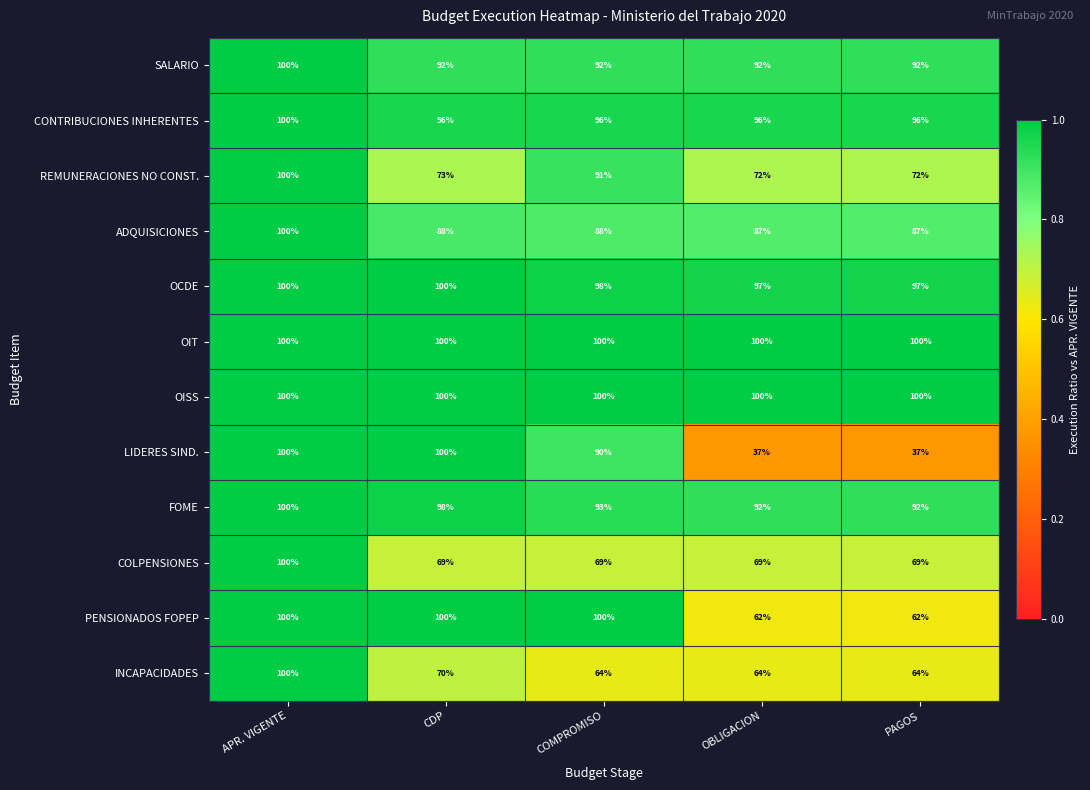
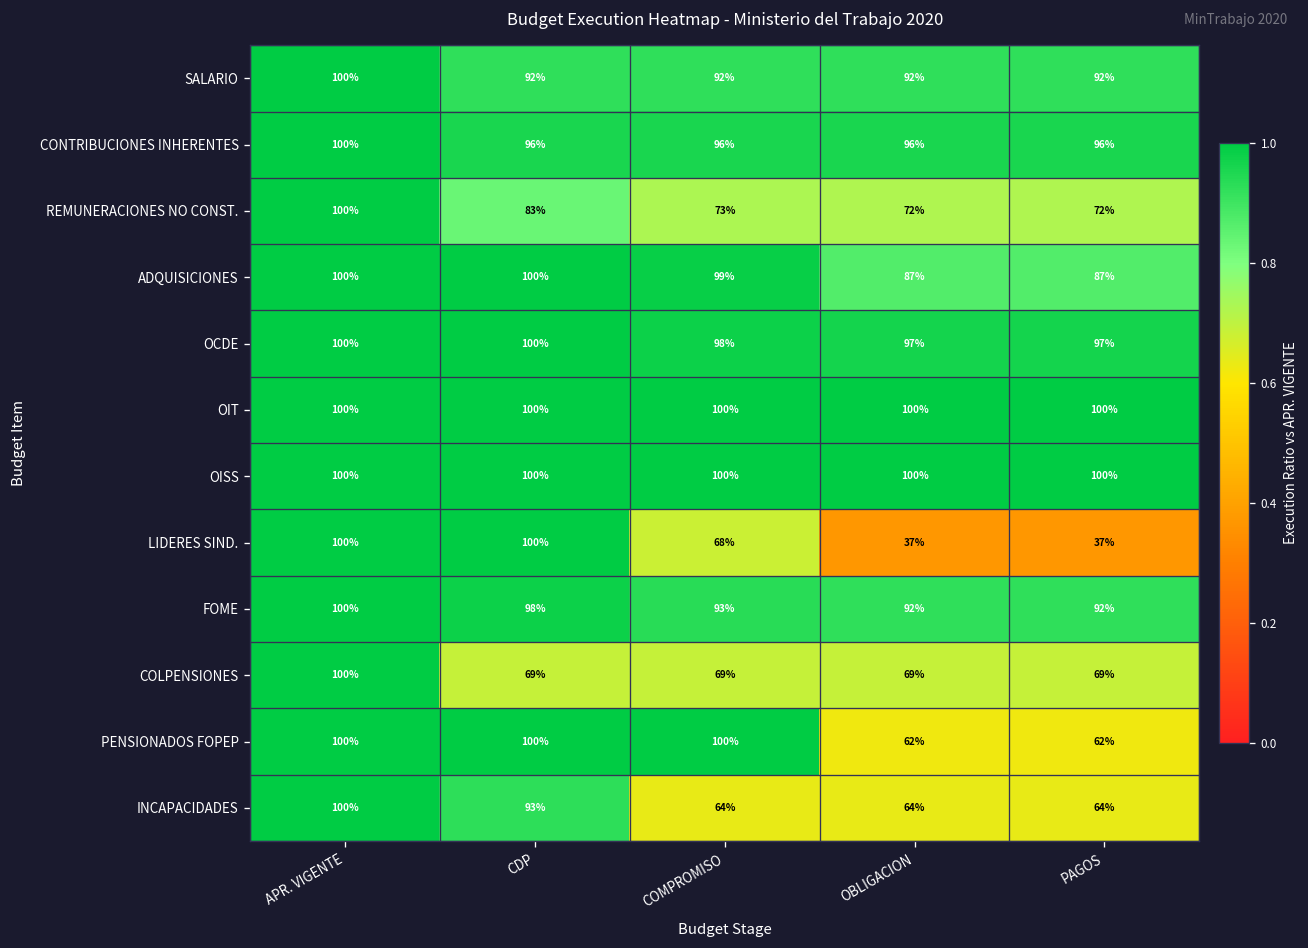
  {
    "SALARIO": {
      "APR. VIGENTE": "100%",
      "CDP": "92%",
      "COMPROMISO": "92%",
      "OBLIGACION": "92%",
      "PAGOS": "92%"
    },
    "CONTRIBUCIONES INHERENTES": {
      "APR. VIGENTE": "100%",
      "CDP": "96%",
      "COMPROMISO": "96%",
      "OBLIGACION": "96%",
      "PAGOS": "96%"
    },
    "REMUNERACIONES NO CONST.": {
      "APR. VIGENTE": "100%",
-     "CDP": "73%",
-     "COMPROMISO": "91%",
+     "CDP": "83%",
+     "COMPROMISO": "73%",
      "OBLIGACION": "72%",
      "PAGOS": "72%"
    },
    "ADQUISICIONES": {
      "APR. VIGENTE": "100%",
-     "CDP": "88%",
-     "COMPROMISO": "88%",
+     "CDP": "100%",
+     "COMPROMISO": "99%",
      "OBLIGACION": "87%",
      "PAGOS": "87%"
    },
    "OCDE": {
      "APR. VIGENTE": "100%",
      "CDP": "100%",
      "COMPROMISO": "98%",
      "OBLIGACION": "97%",
      "PAGOS": "97%"
    },
    "OIT": {
      "APR. VIGENTE": "100%",
      "CDP": "100%",
      "COMPROMISO": "100%",
      "OBLIGACION": "100%",
      "PAGOS": "100%"
    },
    "OISS": {
      "APR. VIGENTE": "100%",
      "CDP": "100%",
      "COMPROMISO": "100%",
      "OBLIGACION": "100%",
      "PAGOS": "100%"
    },
    "LIDERES SIND.": {
      "APR. VIGENTE": "100%",
      "CDP": "100%",
-     "COMPROMISO": "90%",
+     "COMPROMISO": "68%",
      "OBLIGACION": "37%",
      "PAGOS": "37%"
    },
    "FOME": {
      "APR. VIGENTE": "100%",
      "CDP": "98%",
      "COMPROMISO": "93%",
      "OBLIGACION": "92%",
      "PAGOS": "92%"
    },
    "COLPENSIONES": {
      "APR. VIGENTE": "100%",
      "CDP": "69%",
      "COMPROMISO": "69%",
      "OBLIGACION": "69%",
      "PAGOS": "69%"
    },
    "PENSIONADOS FOPEP": {
      "APR. VIGENTE": "100%",
      "CDP": "100%",
      "COMPROMISO": "100%",
      "OBLIGACION": "62%",
      "PAGOS": "62%"
    },
    "INCAPACIDADES": {
      "APR. VIGENTE": "100%",
-     "CDP": "70%",
+     "CDP": "93%",
      "COMPROMISO": "64%",
      "OBLIGACION": "64%",
      "PAGOS": "64%"
    }
  }
